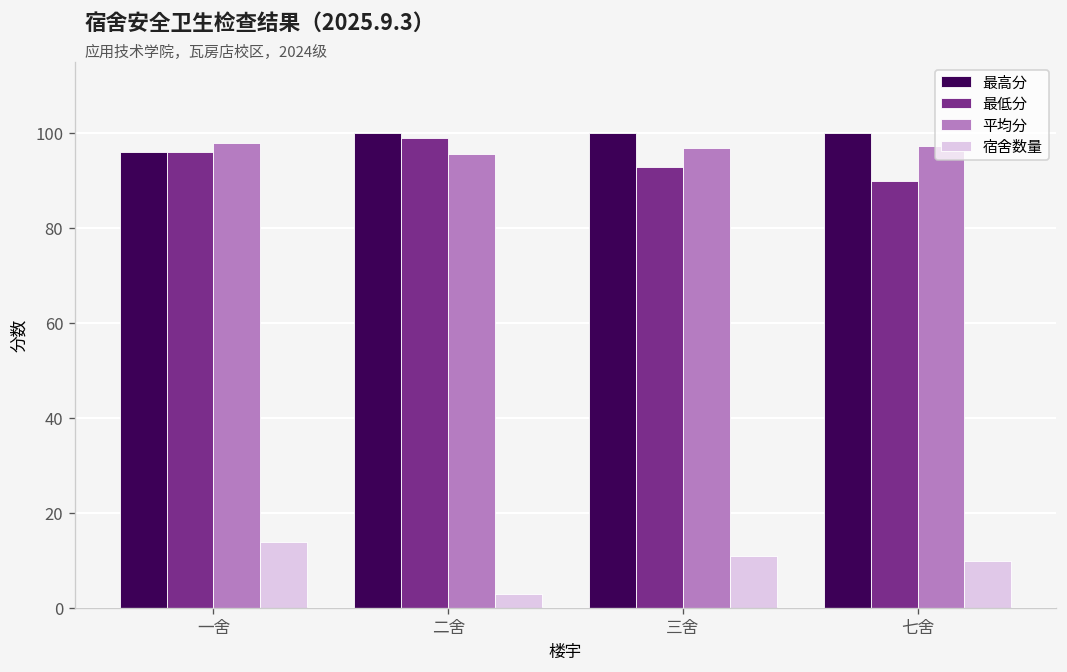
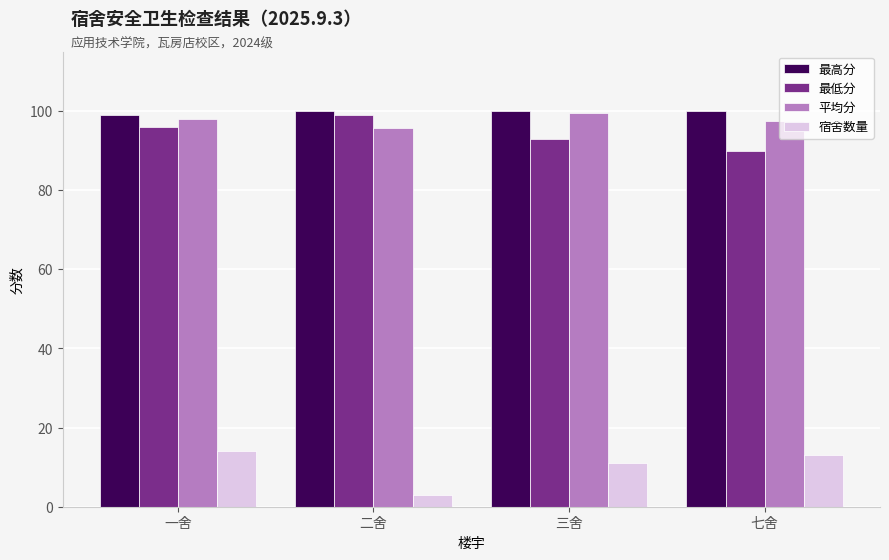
  {
    "最高分": {
-     "一舍": 96,
+     "一舍": 99,
      "二舍": 100,
      "三舍": 100,
      "七舍": 100
    },
    "最低分": {
      "一舍": 96,
      "二舍": 99,
      "三舍": 93,
      "七舍": 90
    },
    "平均分": {
      "一舍": 98,
      "二舍": 96,
-     "三舍": 97
+     "三舍": 99
    },
    "宿舍数量": {
      "一舍": 14,
      "二舍": 3,
      "三舍": 11,
-     "七舍": 10
+     "七舍": 13
    }
  }
